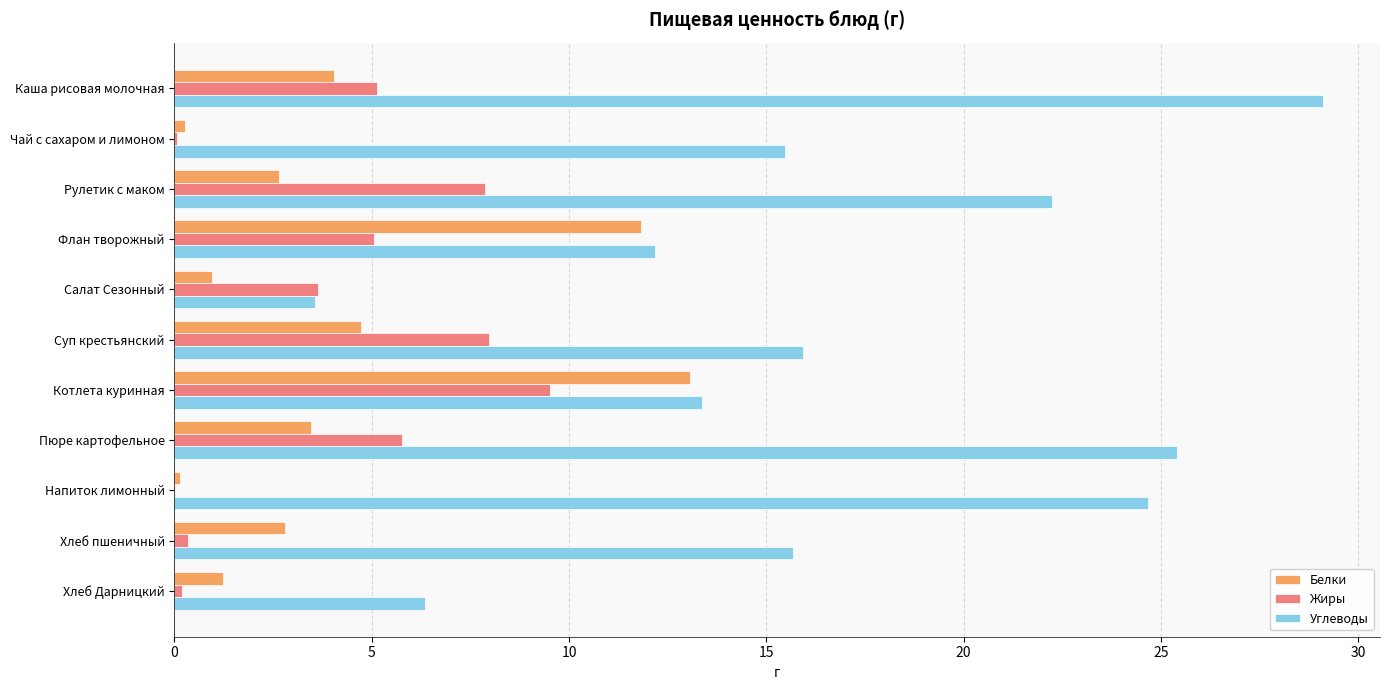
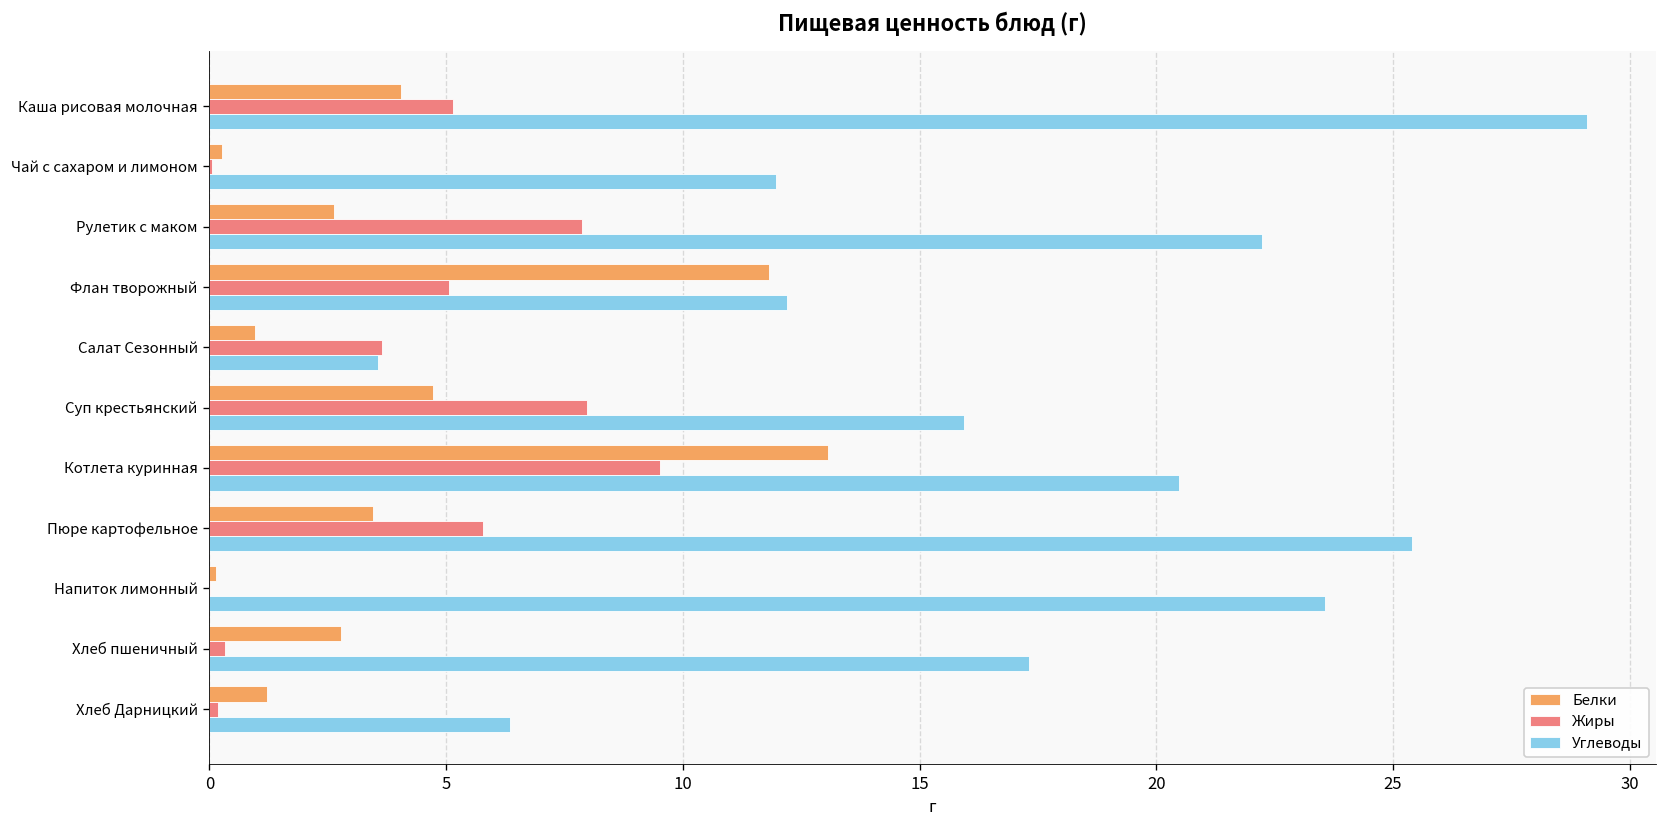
  {
    "Углеводы": {
      "Каша рисовая молочная": 29.1,
-     "Чай с сахаром и лимоном": 15.5,
+     "Чай с сахаром и лимоном": 12.0,
      "Рулетик с маком": 22.2,
      "Флан творожный": 12.2,
      "Салат Сезонный": 3.6,
      "Суп крестьянский": 15.9,
-     "Котлета куринная": 13.4,
+     "Котлета куринная": 20.5,
      "Пюре картофельное": 25.4,
-     "Напиток лимонный": 24.7,
-     "Хлеб пшеничный": 15.7,
+     "Напиток лимонный": 23.6,
+     "Хлеб пшеничный": 17.3,
      "Хлеб Дарницкий": 6.4
    }
  }
